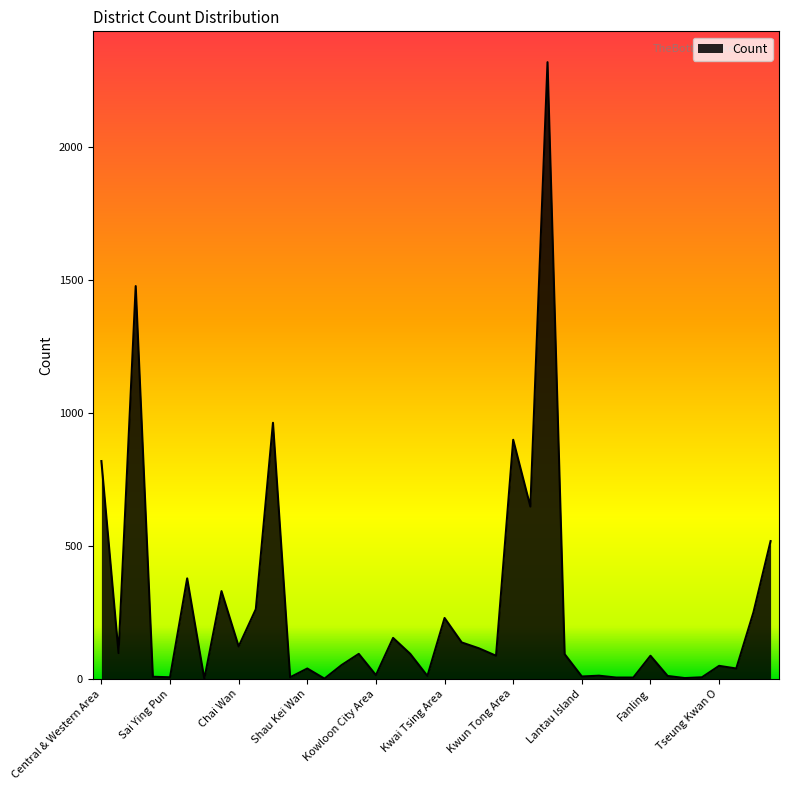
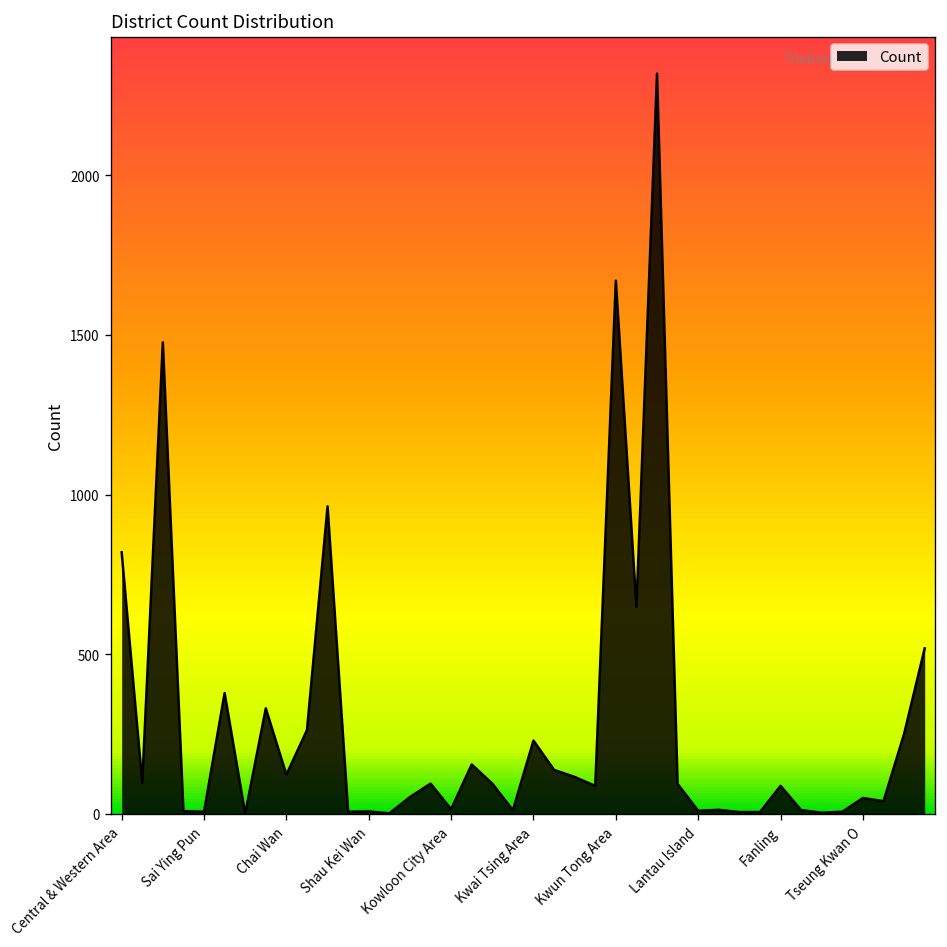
  {
    "Central & Western Area": 820,
    "Sai Ying Pun": 10,
    "Chai Wan": 120,
-   "Shau Kei Wan": 40,
+   "Shau Kei Wan": 10,
    "Kowloon City Area": 10,
    "Kwai Tsing Area": 230,
-   "Kwun Tong Area": 900,
+   "Kwun Tong Area": 1670,
    "Lantau Island": 10,
    "Fanling": 90,
    "Tseung Kwan O": 50
  }
